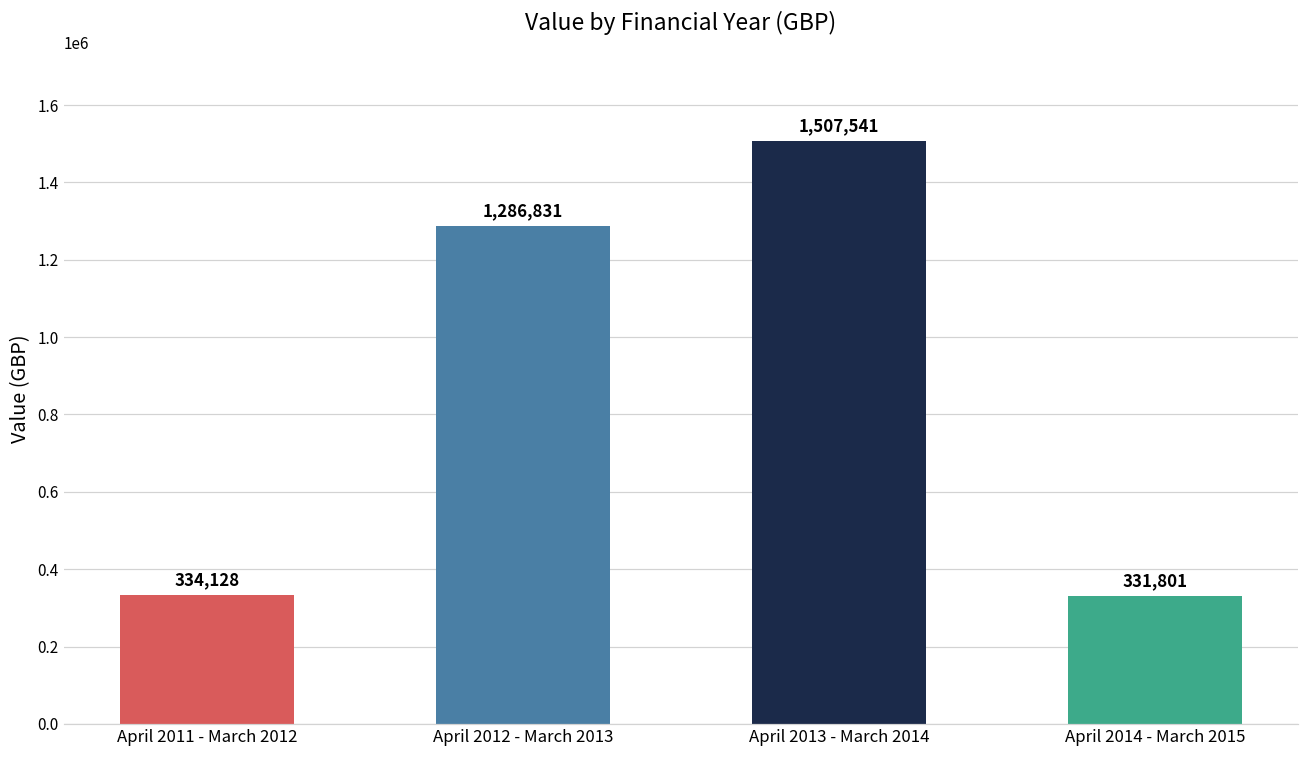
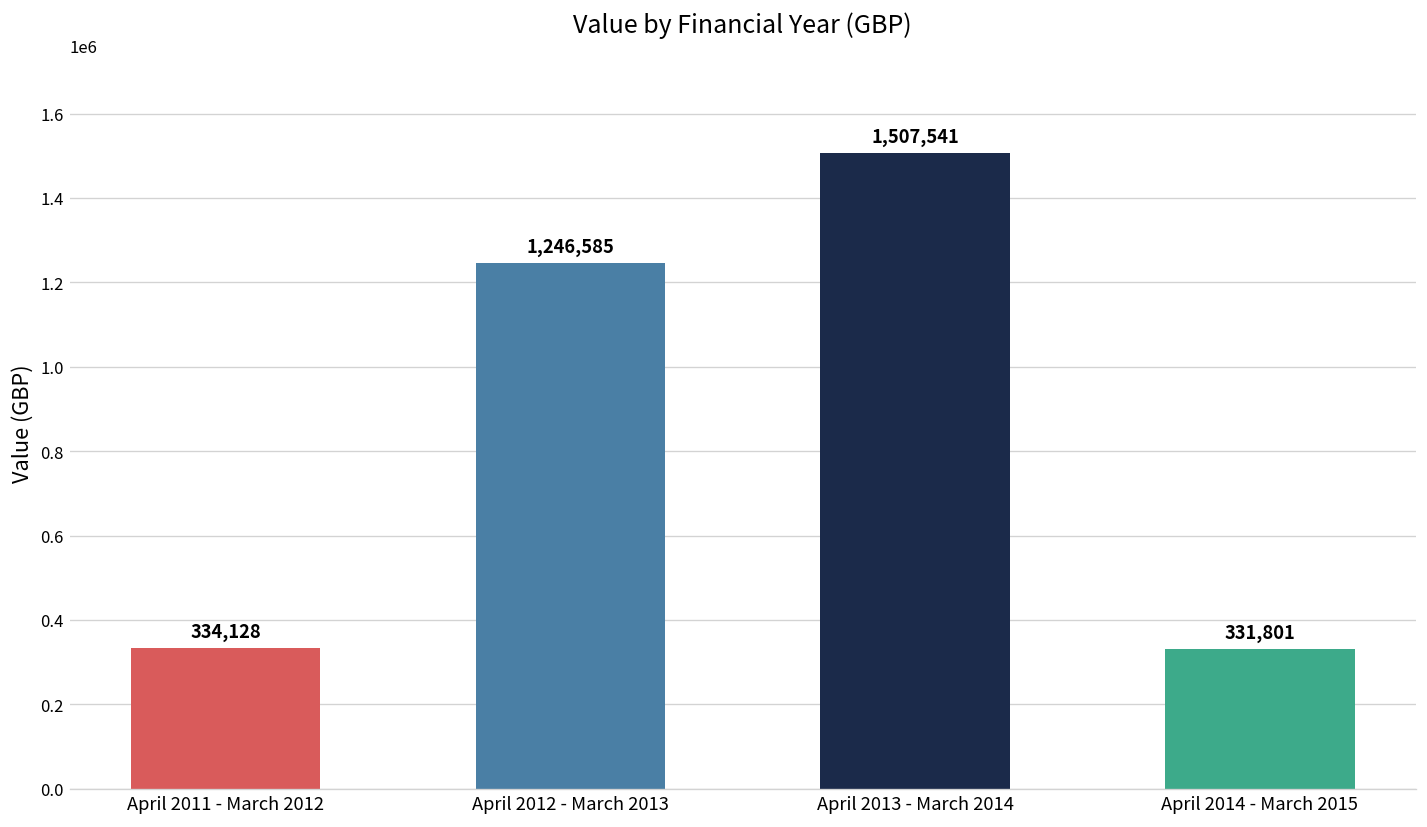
  {
    "April 2011 - March 2012": "334,128",
-   "April 2012 - March 2013": "1,286,831",
+   "April 2012 - March 2013": "1,246,585",
    "April 2013 - March 2014": "1,507,541",
    "April 2014 - March 2015": "331,801"
  }
